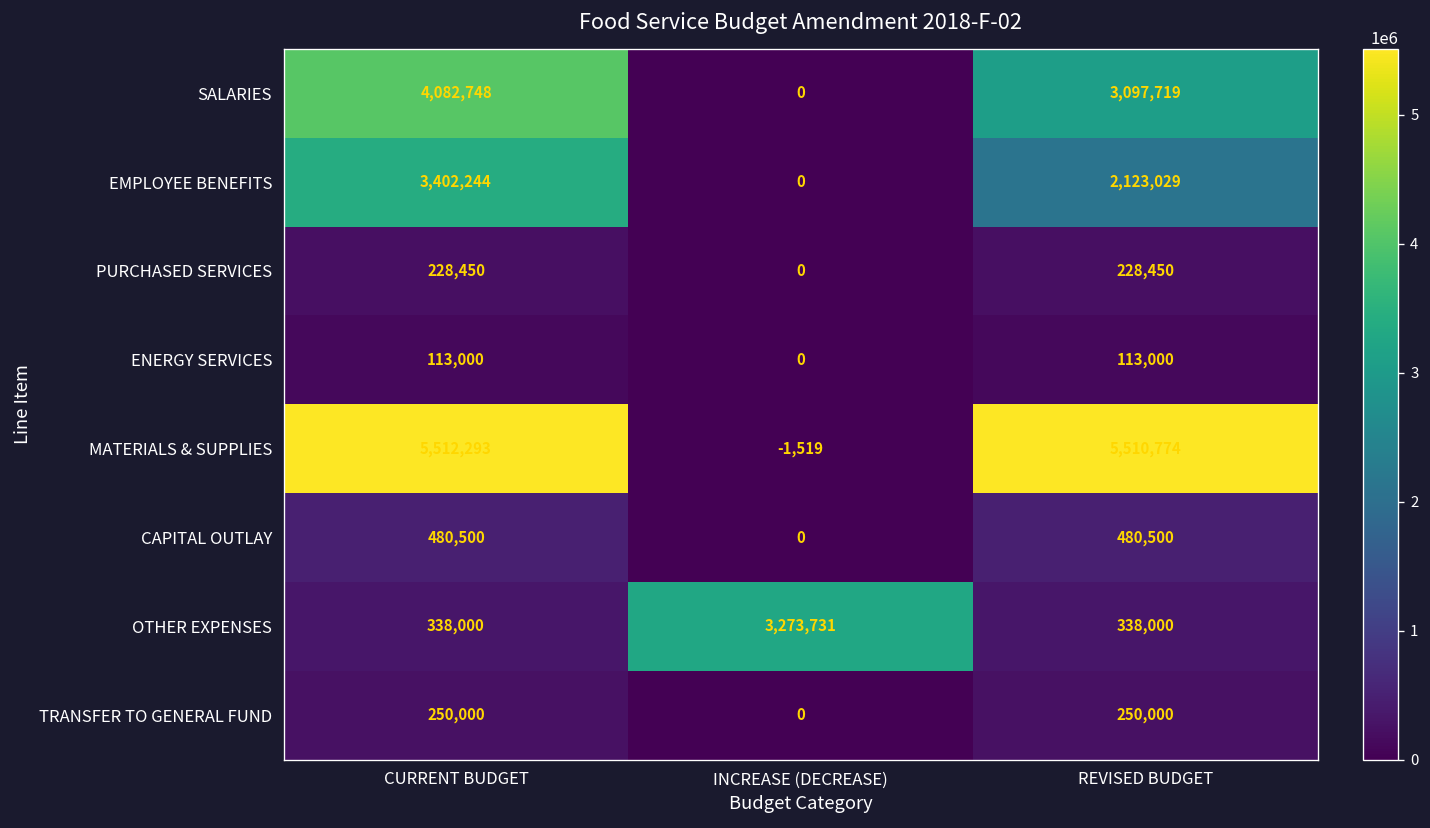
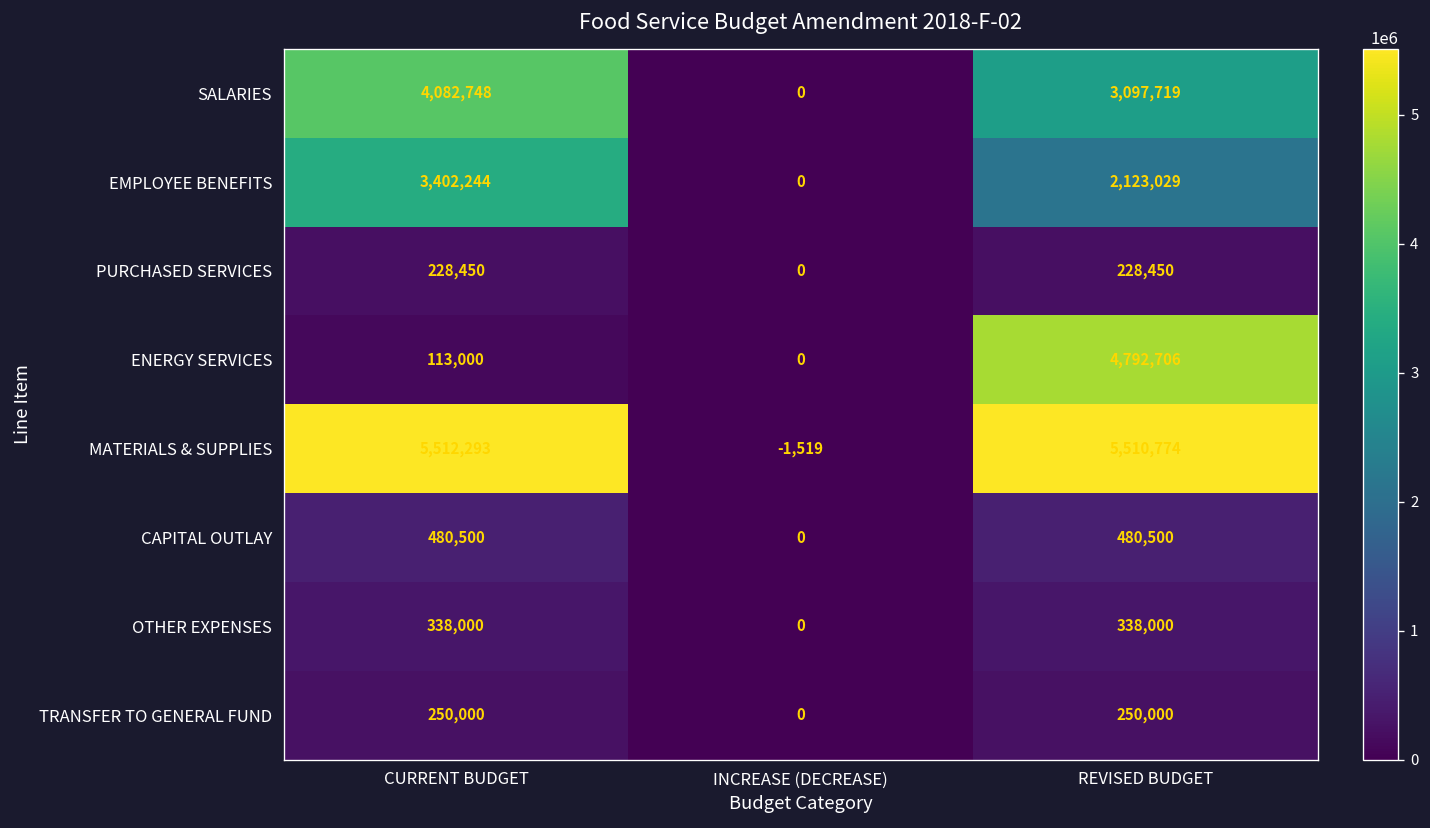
  {
    "SALARIES": {
      "CURRENT BUDGET": "4,082,748",
      "INCREASE (DECREASE)": "0",
      "REVISED BUDGET": "3,097,719"
    },
    "EMPLOYEE BENEFITS": {
      "CURRENT BUDGET": "3,402,244",
      "INCREASE (DECREASE)": "0",
      "REVISED BUDGET": "2,123,029"
    },
    "PURCHASED SERVICES": {
      "CURRENT BUDGET": "228,450",
      "INCREASE (DECREASE)": "0",
      "REVISED BUDGET": "228,450"
    },
    "ENERGY SERVICES": {
      "CURRENT BUDGET": "113,000",
      "INCREASE (DECREASE)": "0",
-     "REVISED BUDGET": "113,000"
+     "REVISED BUDGET": "4,792,706"
    },
    "MATERIALS & SUPPLIES": {
      "INCREASE (DECREASE)": "-1,519"
    },
    "CAPITAL OUTLAY": {
      "CURRENT BUDGET": "480,500",
      "INCREASE (DECREASE)": "0",
      "REVISED BUDGET": "480,500"
    },
    "OTHER EXPENSES": {
      "CURRENT BUDGET": "338,000",
-     "INCREASE (DECREASE)": "3,273,731",
+     "INCREASE (DECREASE)": "0",
      "REVISED BUDGET": "338,000"
    },
    "TRANSFER TO GENERAL FUND": {
      "CURRENT BUDGET": "250,000",
      "INCREASE (DECREASE)": "0",
      "REVISED BUDGET": "250,000"
    }
  }
